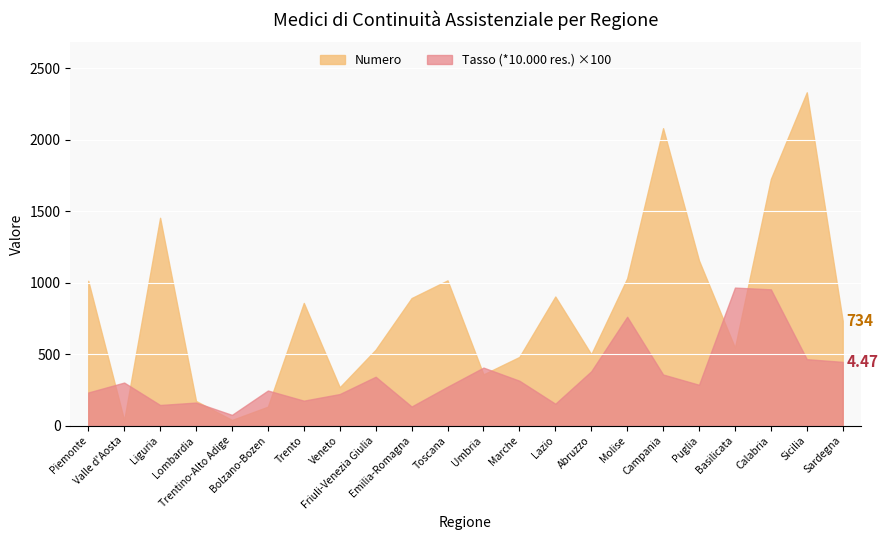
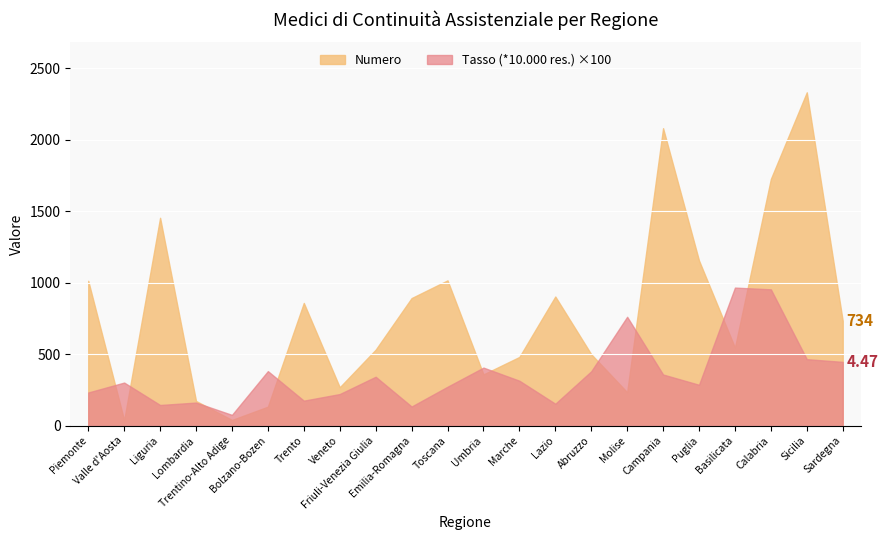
  {
    "Numero": {
      "Piemonte": 1010,
      "Valle d'Aosta": 40,
      "Liguria": 1460,
      "Trentino-Alto Adige": 40,
      "Bolzano-Bozen": 130,
      "Trento": 860,
      "Veneto": 270,
      "Friuli-Venezia Giulia": 530,
      "Emilia-Romagna": 890,
      "Toscana": 1020,
      "Umbria": 360,
      "Marche": 480,
      "Lazio": 900,
      "Abruzzo": 500,
-     "Molise": 1030,
+     "Molise": 230,
      "Campania": 2080,
      "Puglia": 1160,
      "Basilicata": 550,
      "Calabria": 1730,
      "Sicilia": 2330
    },
    "Tasso (*10.000 res.) ×100": {
      "Piemonte": 230,
      "Valle d'Aosta": 300,
      "Liguria": 140,
      "Trentino-Alto Adige": 80,
-     "Bolzano-Bozen": 250,
+     "Bolzano-Bozen": 380,
      "Trento": 180,
      "Veneto": 220,
      "Friuli-Venezia Giulia": 340,
      "Emilia-Romagna": 130,
      "Toscana": 270,
      "Umbria": 410,
      "Marche": 310,
      "Lazio": 150,
      "Abruzzo": 380,
      "Molise": 760,
      "Campania": 360,
      "Puglia": 290,
      "Basilicata": 970,
      "Calabria": 950,
      "Sicilia": 470
    }
  }
